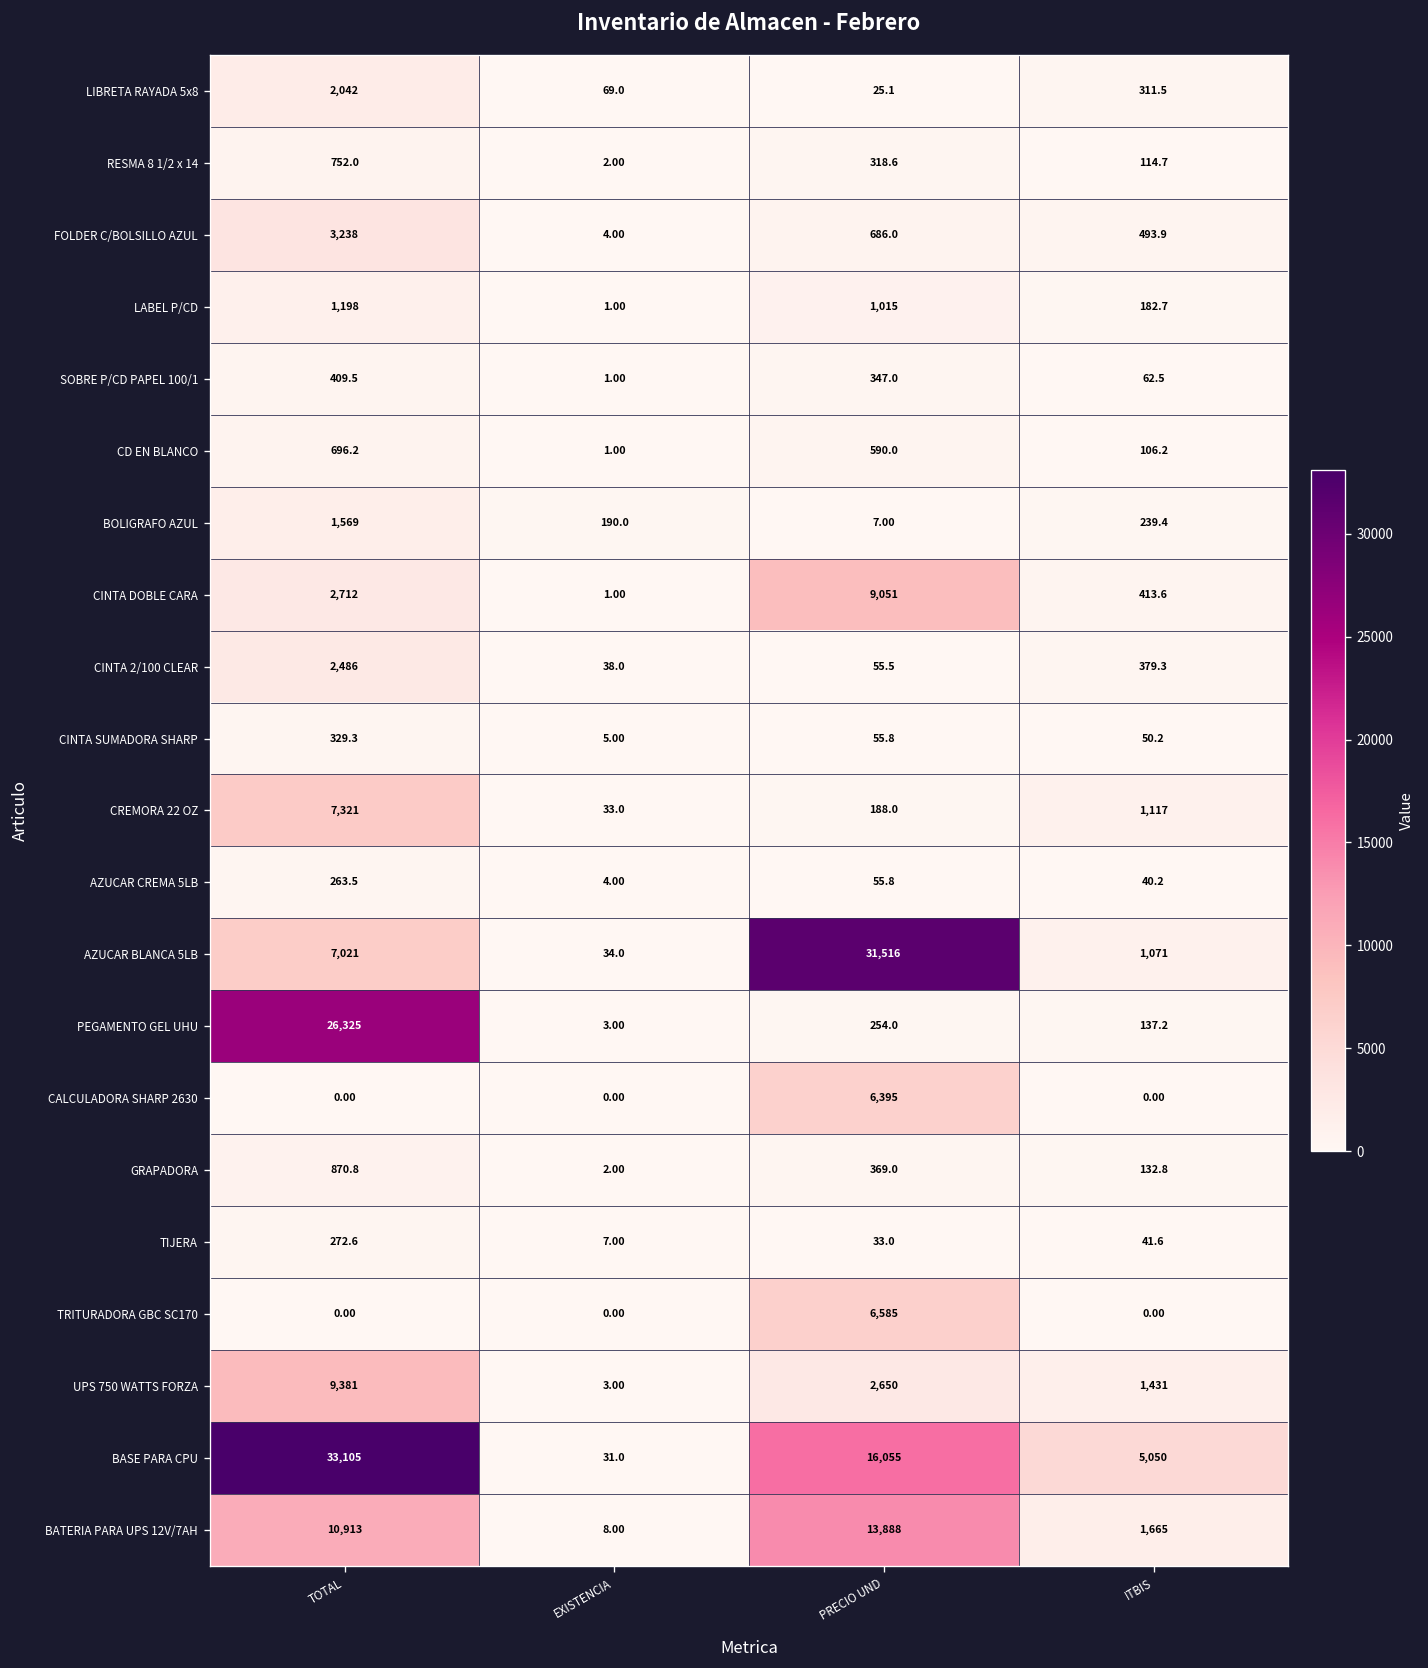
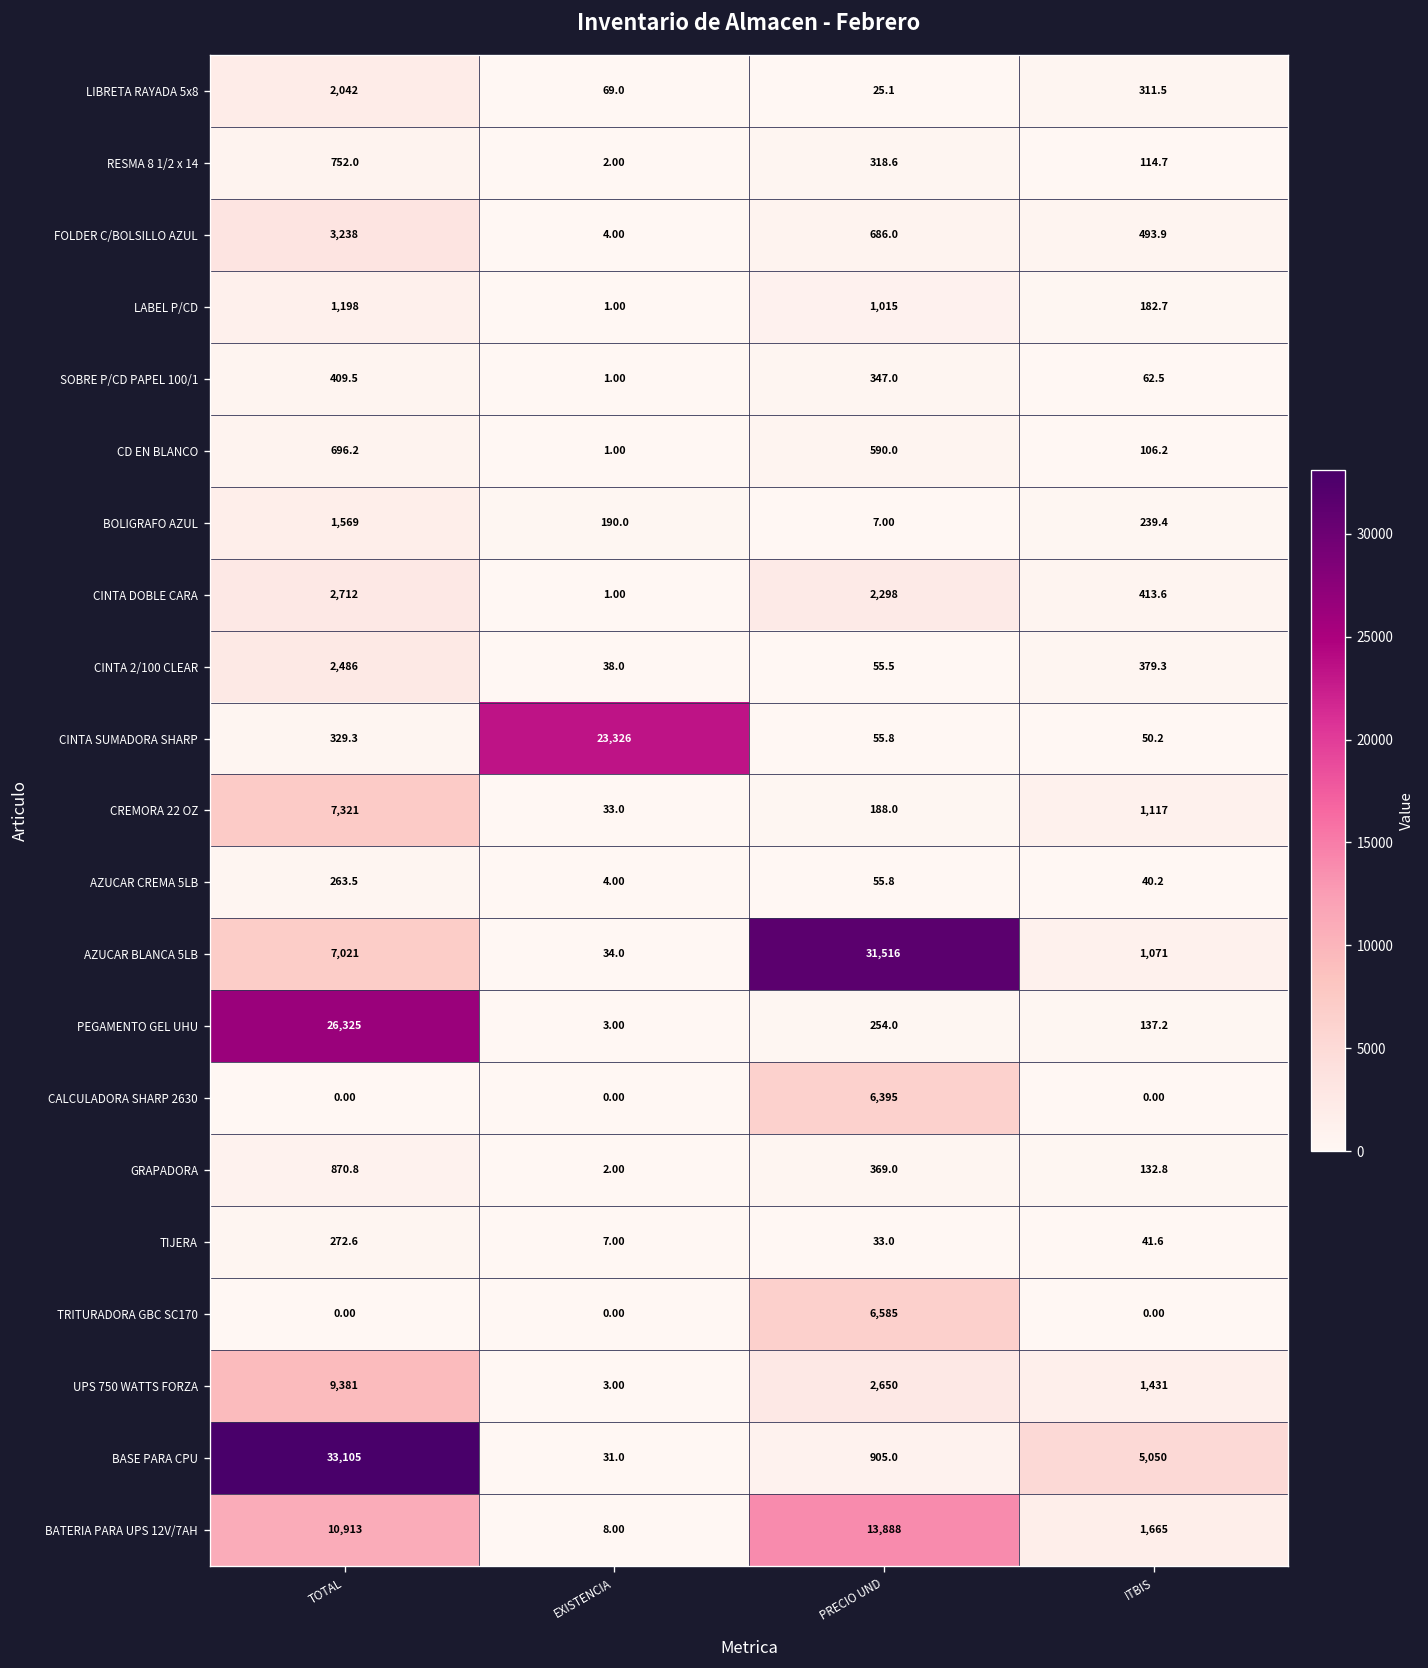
  {
    "LIBRETA RAYADA 5x8": {
      "TOTAL": "2,042",
      "EXISTENCIA": "69.0",
      "PRECIO UND": "25.1",
      "ITBIS": "311.5"
    },
    "RESMA 8 1/2 x 14": {
      "TOTAL": "752.0",
      "EXISTENCIA": "2.00",
      "PRECIO UND": "318.6",
      "ITBIS": "114.7"
    },
    "FOLDER C/BOLSILLO AZUL": {
      "TOTAL": "3,238",
      "EXISTENCIA": "4.00",
      "PRECIO UND": "686.0",
      "ITBIS": "493.9"
    },
    "LABEL P/CD": {
      "TOTAL": "1,198",
      "EXISTENCIA": "1.00",
      "PRECIO UND": "1,015",
      "ITBIS": "182.7"
    },
    "SOBRE P/CD PAPEL 100/1": {
      "TOTAL": "409.5",
      "EXISTENCIA": "1.00",
      "PRECIO UND": "347.0",
      "ITBIS": "62.5"
    },
    "CD EN BLANCO": {
      "TOTAL": "696.2",
      "EXISTENCIA": "1.00",
      "PRECIO UND": "590.0",
      "ITBIS": "106.2"
    },
    "BOLIGRAFO AZUL": {
      "TOTAL": "1,569",
      "EXISTENCIA": "190.0",
      "PRECIO UND": "7.00",
      "ITBIS": "239.4"
    },
    "CINTA DOBLE CARA": {
      "TOTAL": "2,712",
      "EXISTENCIA": "1.00",
-     "PRECIO UND": "9,051",
+     "PRECIO UND": "2,298",
      "ITBIS": "413.6"
    },
    "CINTA 2/100 CLEAR": {
      "TOTAL": "2,486",
      "EXISTENCIA": "38.0",
      "PRECIO UND": "55.5",
      "ITBIS": "379.3"
    },
    "CINTA SUMADORA SHARP": {
      "TOTAL": "329.3",
-     "EXISTENCIA": "5.00",
+     "EXISTENCIA": "23,326",
      "PRECIO UND": "55.8",
      "ITBIS": "50.2"
    },
    "CREMORA 22 OZ": {
      "TOTAL": "7,321",
      "EXISTENCIA": "33.0",
      "PRECIO UND": "188.0",
      "ITBIS": "1,117"
    },
    "AZUCAR CREMA 5LB": {
      "TOTAL": "263.5",
      "EXISTENCIA": "4.00",
      "PRECIO UND": "55.8",
      "ITBIS": "40.2"
    },
    "AZUCAR BLANCA 5LB": {
      "TOTAL": "7,021",
      "EXISTENCIA": "34.0",
      "PRECIO UND": "31,516",
      "ITBIS": "1,071"
    },
    "PEGAMENTO GEL UHU": {
      "TOTAL": "26,325",
      "EXISTENCIA": "3.00",
      "PRECIO UND": "254.0",
      "ITBIS": "137.2"
    },
    "CALCULADORA SHARP 2630": {
      "TOTAL": "0.00",
      "EXISTENCIA": "0.00",
      "PRECIO UND": "6,395",
      "ITBIS": "0.00"
    },
    "GRAPADORA": {
      "TOTAL": "870.8",
      "EXISTENCIA": "2.00",
      "PRECIO UND": "369.0",
      "ITBIS": "132.8"
    },
    "TIJERA": {
      "TOTAL": "272.6",
      "EXISTENCIA": "7.00",
      "PRECIO UND": "33.0",
      "ITBIS": "41.6"
    },
    "TRITURADORA GBC SC170": {
      "TOTAL": "0.00",
      "EXISTENCIA": "0.00",
      "PRECIO UND": "6,585",
      "ITBIS": "0.00"
    },
    "UPS 750 WATTS FORZA": {
      "TOTAL": "9,381",
      "EXISTENCIA": "3.00",
      "PRECIO UND": "2,650",
      "ITBIS": "1,431"
    },
    "BASE PARA CPU": {
      "TOTAL": "33,105",
      "EXISTENCIA": "31.0",
-     "PRECIO UND": "16,055",
+     "PRECIO UND": "905.0",
      "ITBIS": "5,050"
    },
    "BATERIA PARA UPS 12V/7AH": {
      "TOTAL": "10,913",
      "EXISTENCIA": "8.00",
      "PRECIO UND": "13,888",
      "ITBIS": "1,665"
    }
  }
